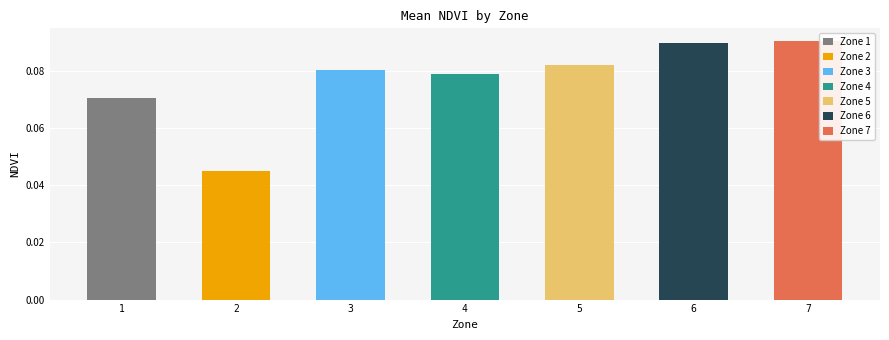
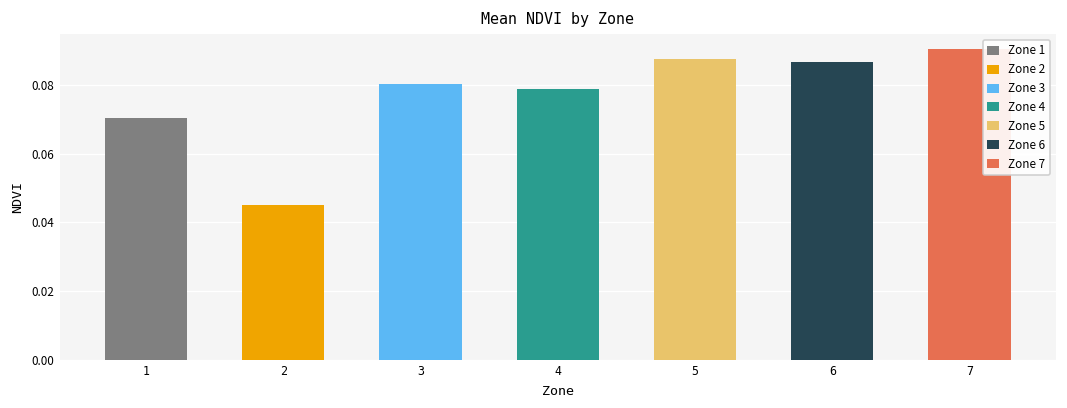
  {
    "1": 0.070,
    "2": 0.045,
    "3": 0.080,
    "4": 0.079,
-   "5": 0.082,
-   "6": 0.090,
+   "5": 0.088,
+   "6": 0.087,
    "7": 0.090
  }
